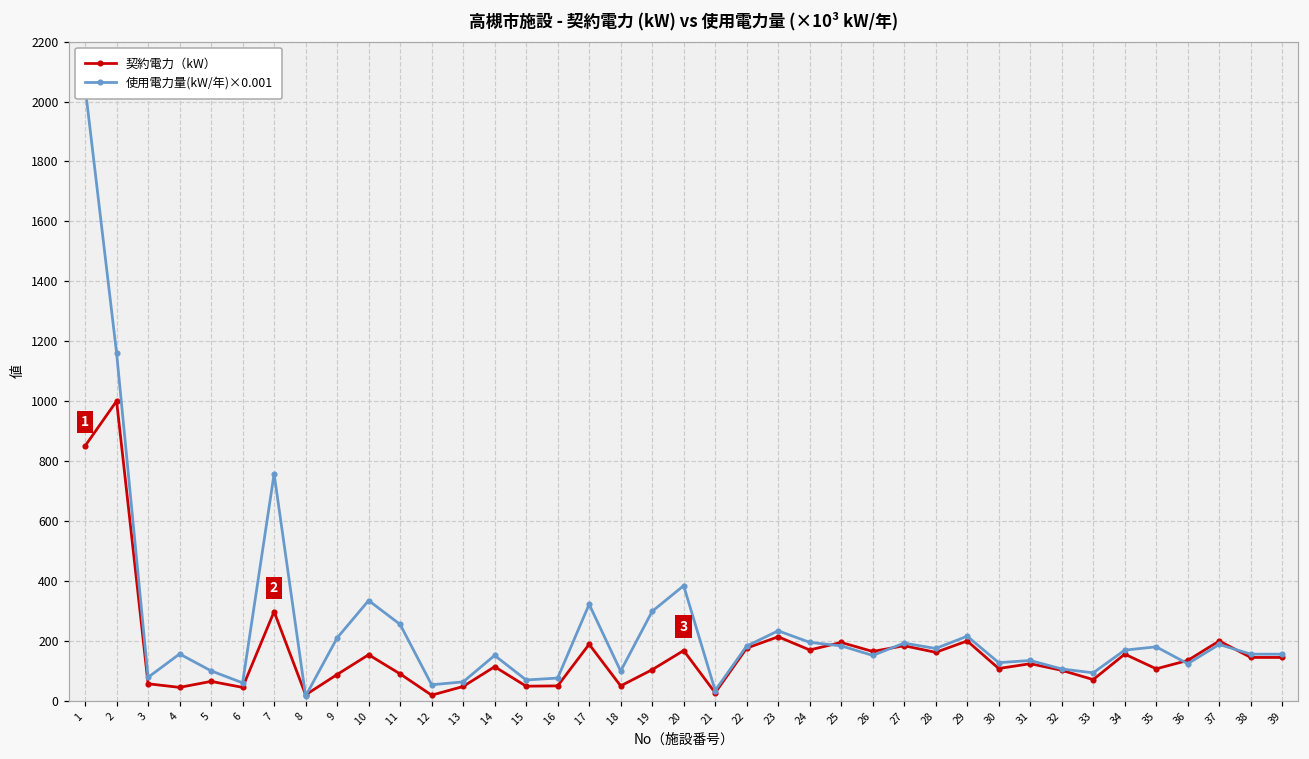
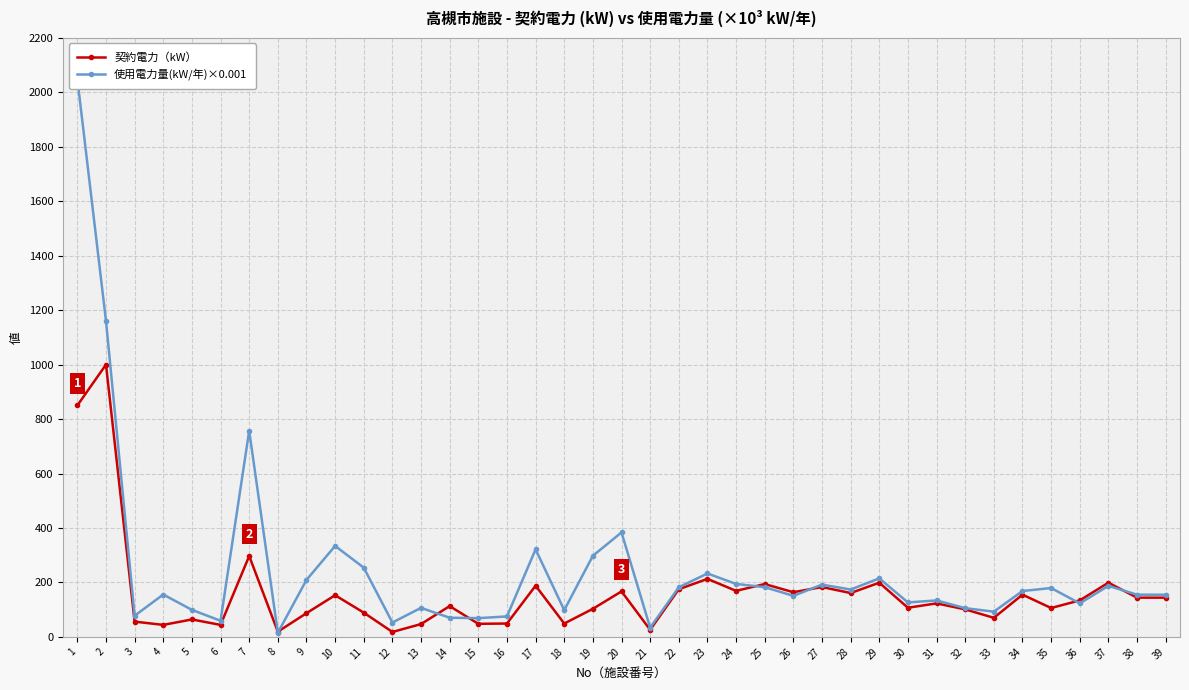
  {
    "契約電力（kW）": {
      "2": 1000,
      "3": 60,
      "4": 40,
      "5": 60,
      "6": 40,
      "9": 90,
      "10": 150,
      "11": 90,
      "12": 20,
      "13": 50,
      "14": 110,
      "15": 50,
      "16": 50,
      "17": 190,
      "18": 50,
      "19": 100,
      "23": 210,
      "24": 170,
      "25": 190,
      "26": 160,
      "28": 160,
      "29": 200,
      "30": 110,
      "31": 120,
      "33": 70,
      "34": 160,
      "35": 110,
      "36": 130,
      "37": 200,
      "38": 140,
      "39": 140
    },
    "使用電力量(kW/年)×0.001": {
      "2": 1160,
      "3": 80,
      "4": 160,
      "5": 100,
      "6": 60,
      "7": 760,
      "9": 210,
      "10": 330,
      "11": 250,
      "12": 50,
-     "13": 60,
-     "14": 150,
+     "13": 110,
+     "14": 70,
      "15": 70,
      "16": 80,
      "17": 320,
      "18": 100,
      "19": 300,
      "20": 380,
      "23": 230,
      "24": 190,
      "25": 180,
      "26": 150,
      "28": 170,
      "29": 210,
      "30": 130,
      "31": 130,
      "33": 90,
      "34": 170,
      "35": 180,
      "36": 120,
      "37": 190,
      "38": 150,
      "39": 150
    }
  }
